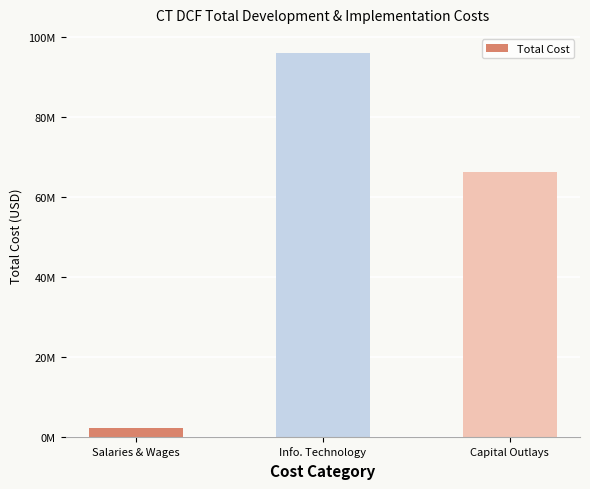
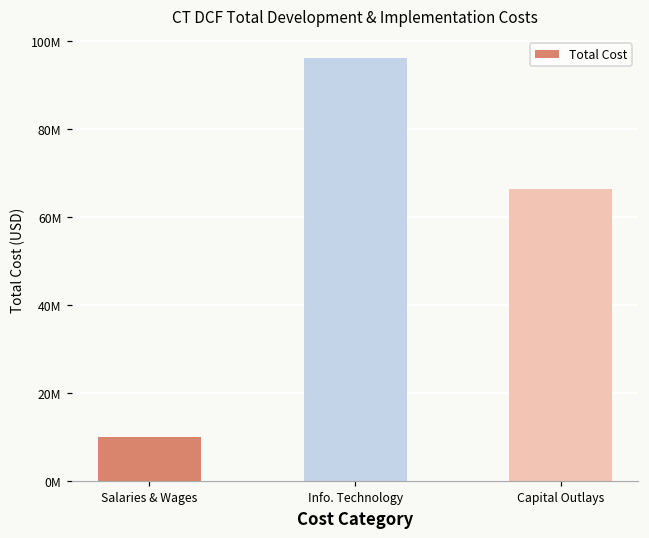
  {
-   "Salaries & Wages": 2000000,
+   "Salaries & Wages": 10000000,
    "Info. Technology": 96000000,
    "Capital Outlays": 66000000
  }
